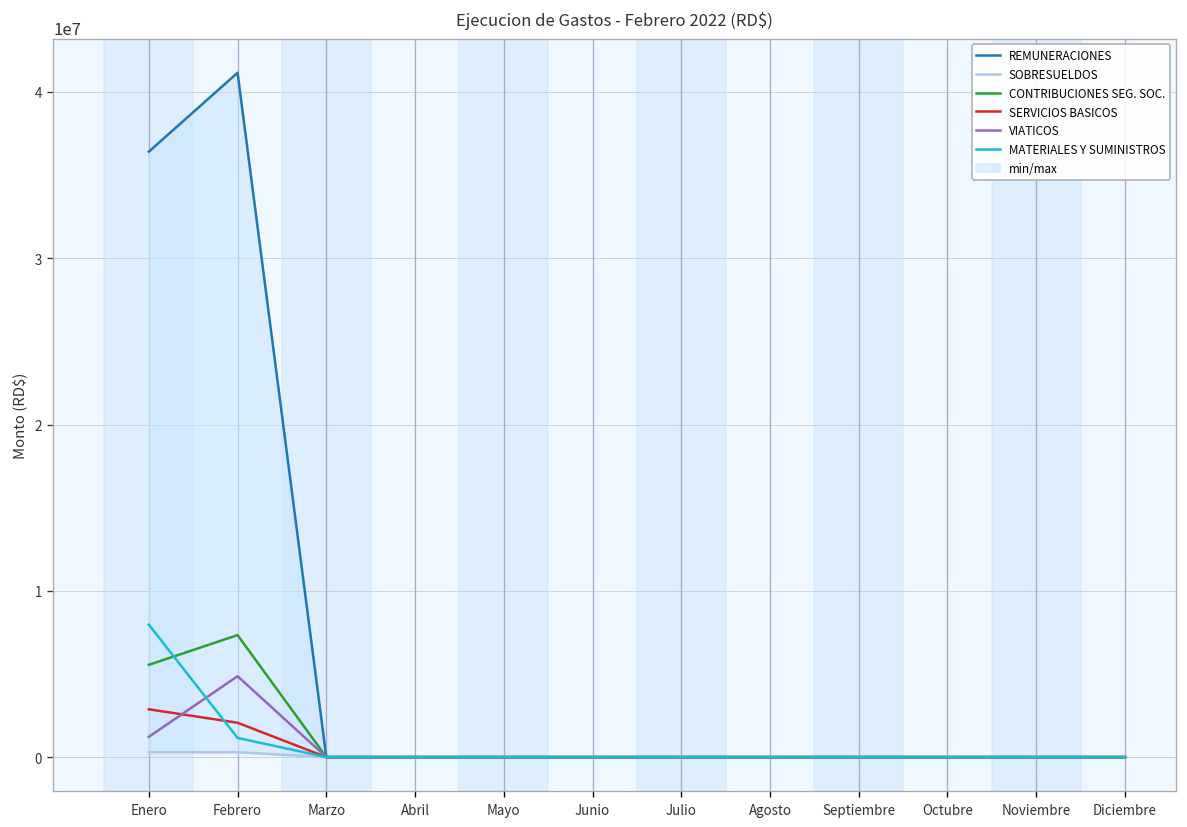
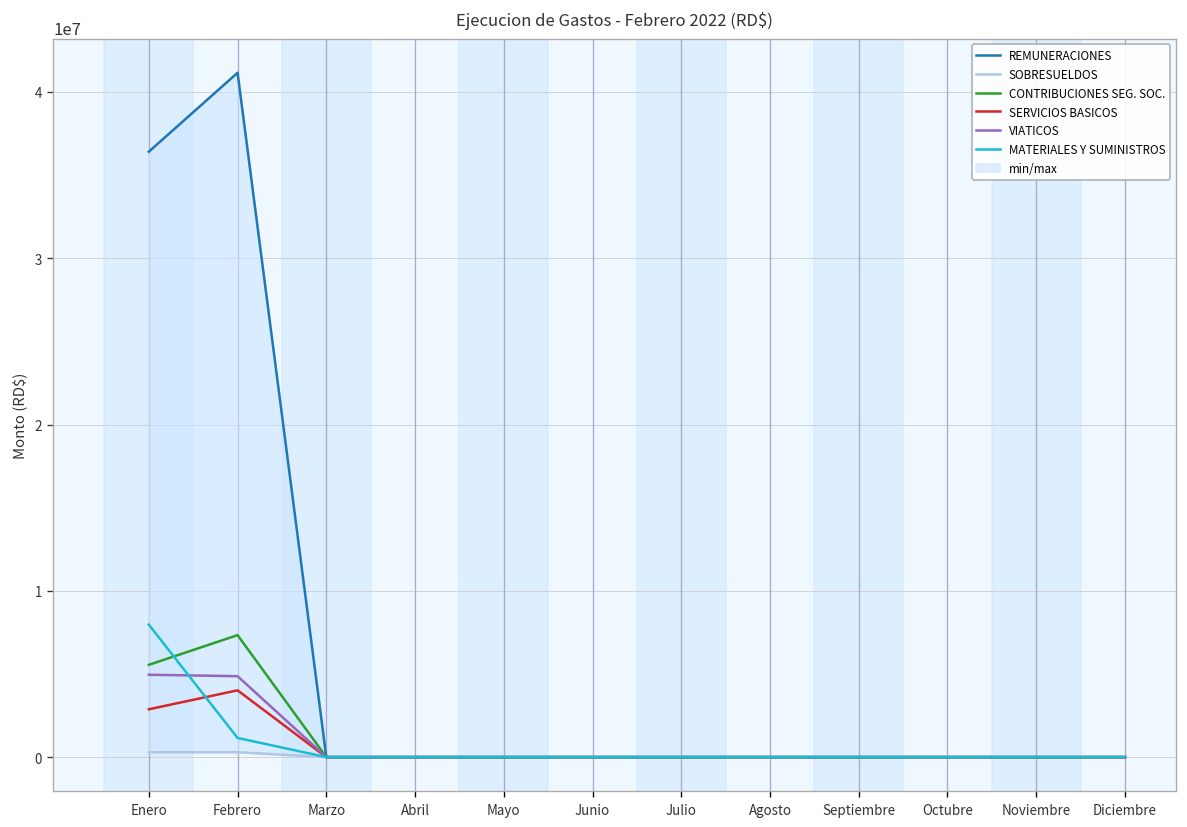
  {
    "CONTRIBUCIONES SEG. SOC.": {
      "Enero": 5600000,
      "Febrero": 7300000
    },
    "SERVICIOS BASICOS": {
      "Enero": 2900000,
-     "Febrero": 2100000
+     "Febrero": 4000000
    },
    "VIATICOS": {
-     "Enero": 1200000,
+     "Enero": 5000000,
      "Febrero": 4900000
    },
    "MATERIALES Y SUMINISTROS": {
      "Enero": 8000000,
      "Febrero": 1200000
    }
  }
